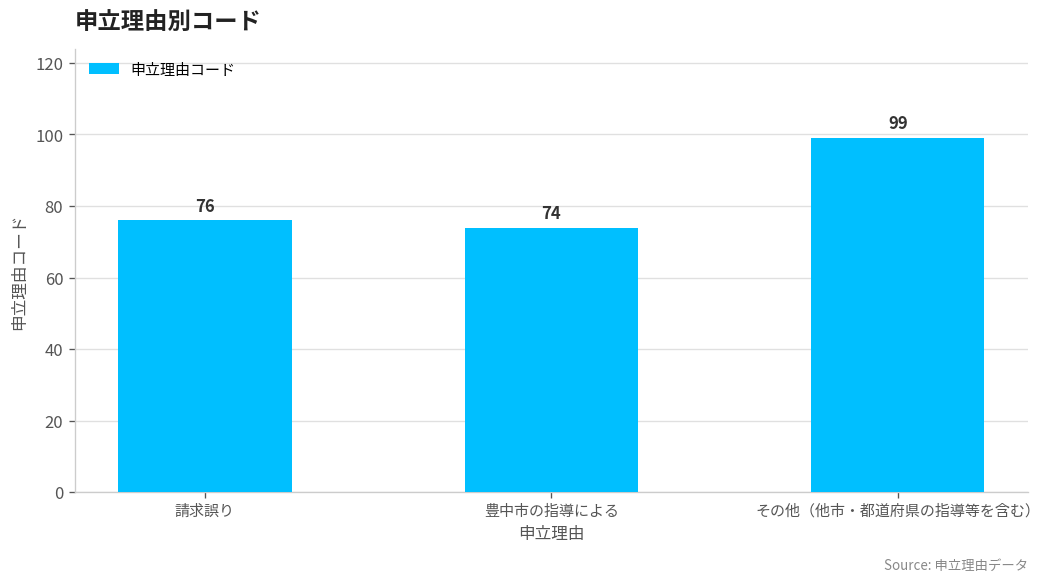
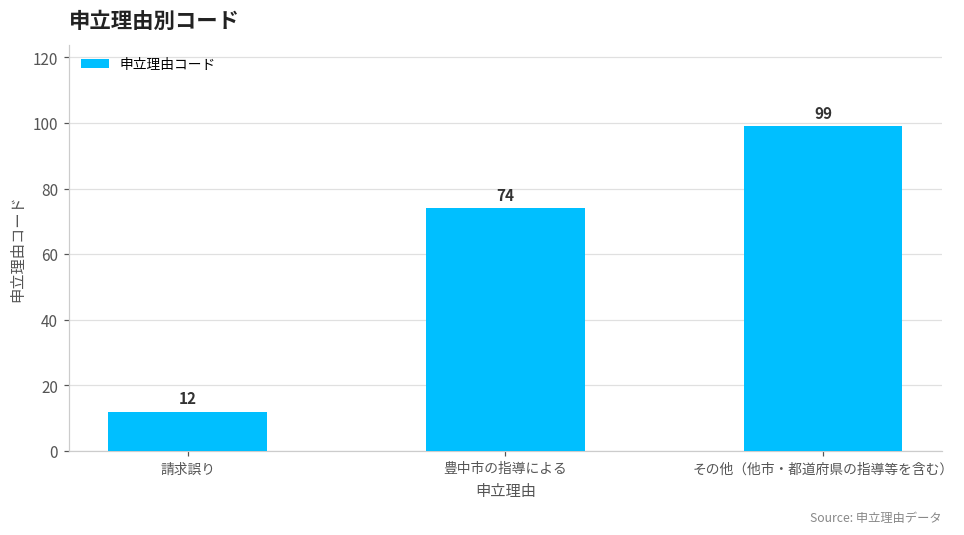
  {
-   "請求誤り": 76,
+   "請求誤り": 12,
    "豊中市の指導による": 74,
    "その他（他市・都道府県の指導等を含む）": 99
  }
